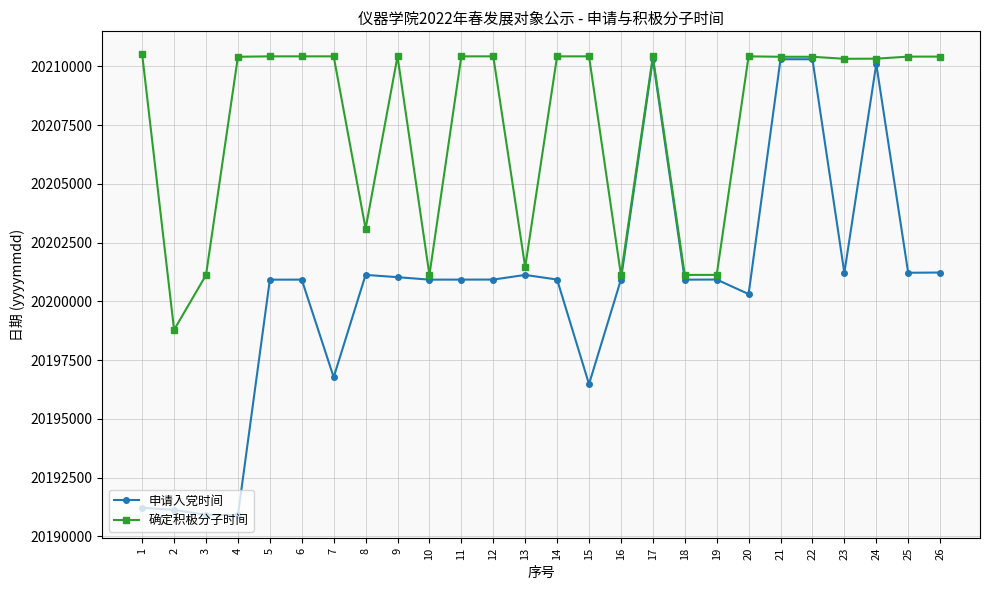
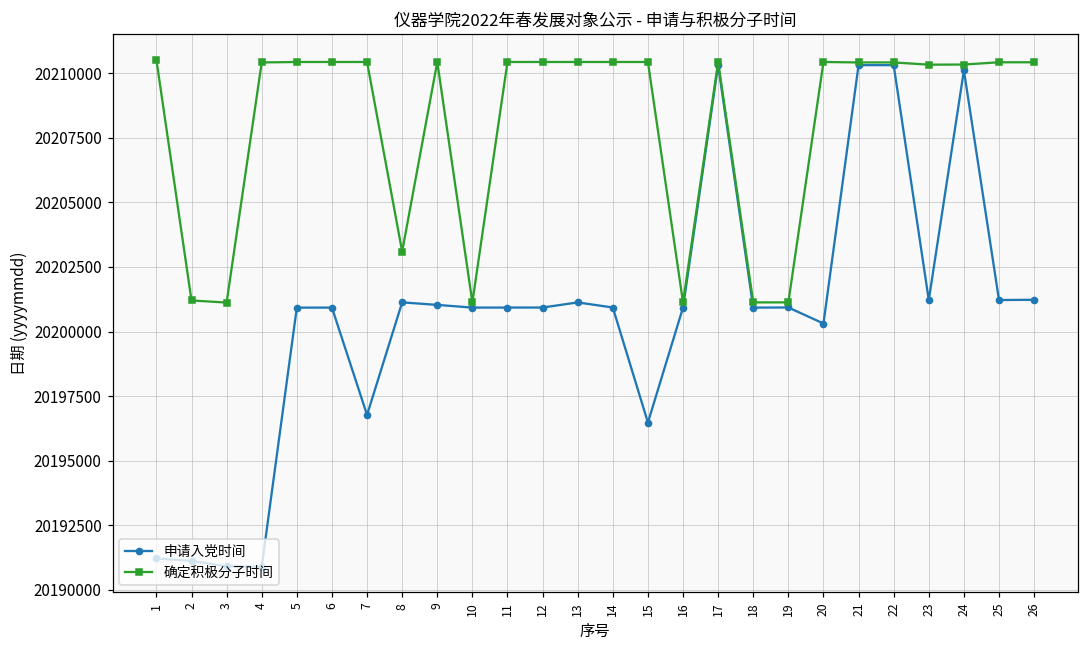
  {
    "申请入党时间": {
      "5": 20200900,
      "6": 20200900,
      "7": 20196800,
      "8": 20201100,
      "9": 20201000,
      "10": 20200900,
      "11": 20200900,
      "12": 20200900,
      "13": 20201100,
      "14": 20200900,
      "15": 20196500,
      "16": 20200900,
      "17": 20210300,
      "18": 20200900,
      "19": 20200900,
      "20": 20200300,
      "23": 20201200,
      "24": 20210100,
      "25": 20201200,
      "26": 20201200
    },
    "确定积极分子时间": {
      "1": 20210500,
-     "2": 20198800,
+     "2": 20201200,
      "3": 20201100,
      "4": 20210400,
      "5": 20210400,
      "6": 20210400,
      "7": 20210400,
      "8": 20203100,
      "9": 20210400,
      "10": 20201100,
      "11": 20210400,
      "12": 20210400,
-     "13": 20201500,
+     "13": 20210400,
      "14": 20210400,
      "15": 20210400,
      "16": 20201100,
      "17": 20210400,
      "18": 20201100,
      "19": 20201100,
      "20": 20210400,
      "23": 20210300,
      "24": 20210300,
      "25": 20210400,
      "26": 20210400
    }
  }
